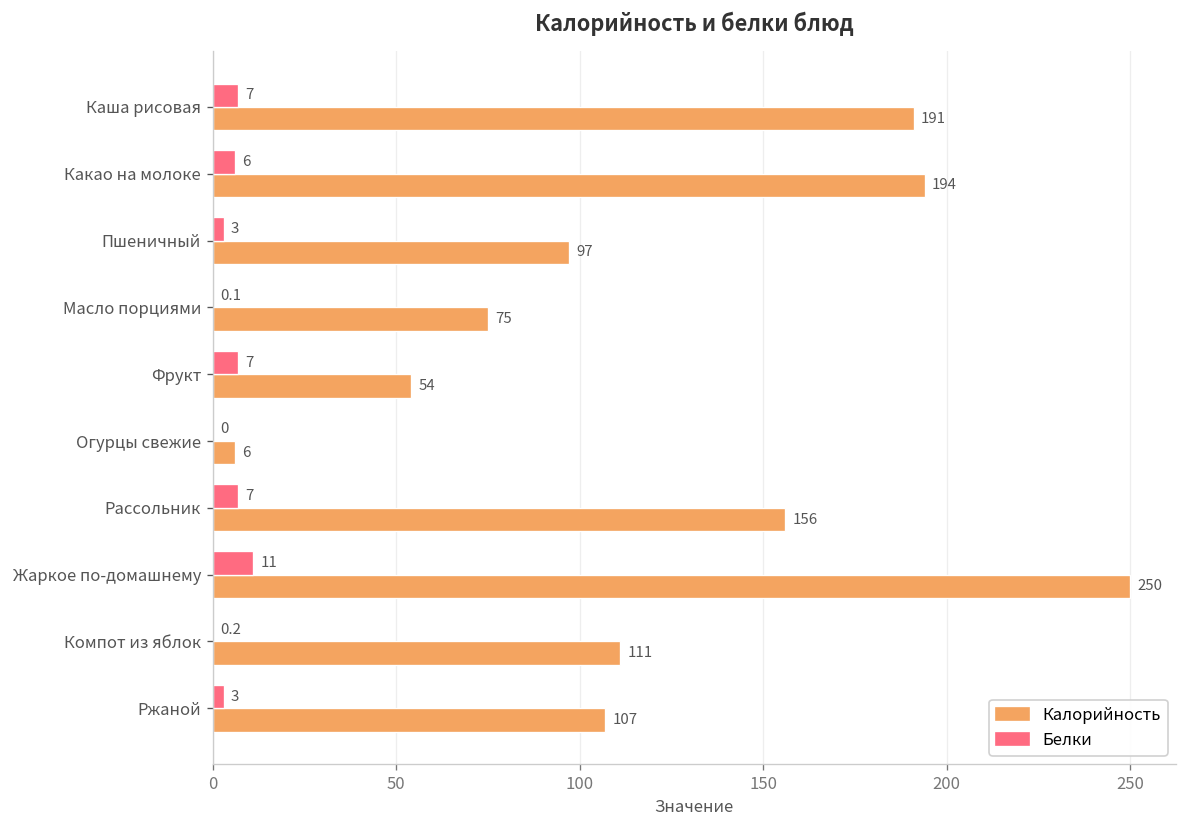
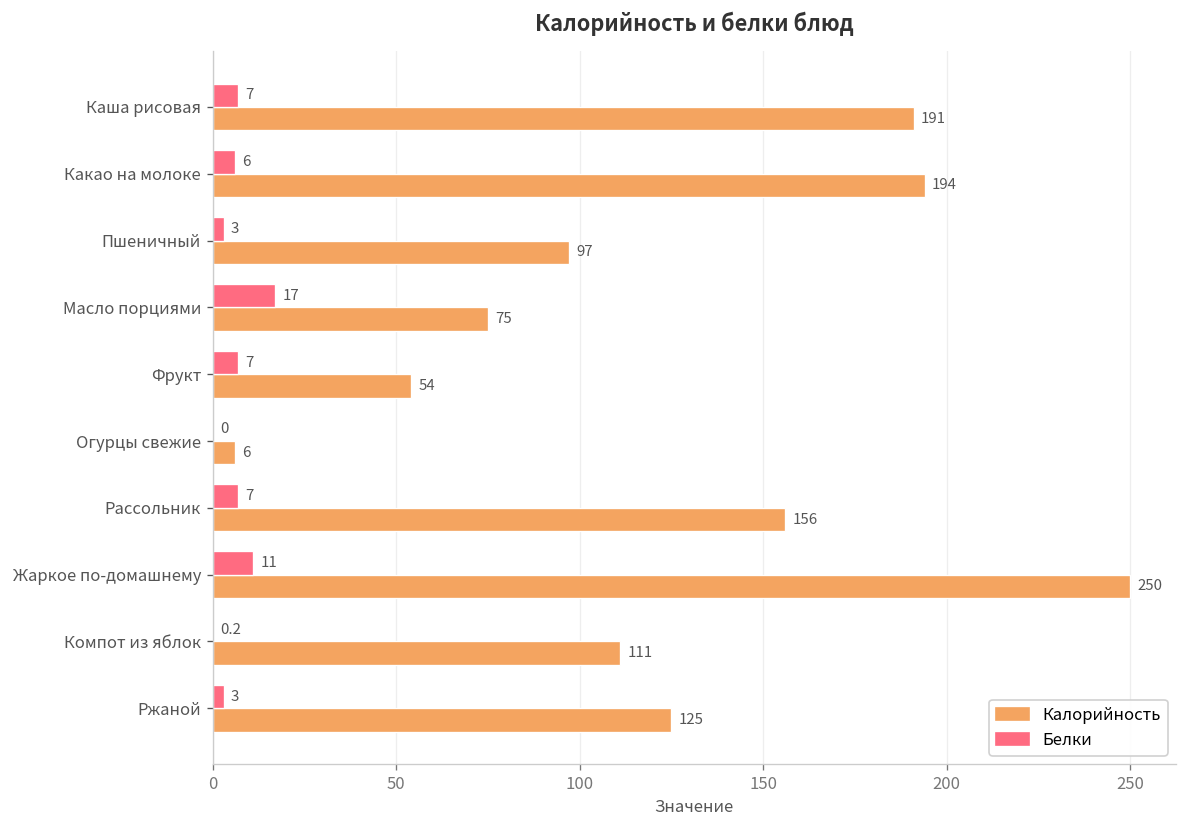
  {
    "Калорийность": {
      "Каша рисовая": 191,
      "Какао на молоке": 194,
      "Пшеничный": 97,
      "Масло порциями": 75,
      "Фрукт": 54,
      "Огурцы свежие": 6,
      "Рассольник": 156,
      "Жаркое по-домашнему": 250,
      "Компот из яблок": 111,
-     "Ржаной": 107
+     "Ржаной": 125
    },
    "Белки": {
      "Каша рисовая": 7,
      "Какао на молоке": 6,
      "Пшеничный": 3,
-     "Масло порциями": 0.1,
+     "Масло порциями": 17,
      "Фрукт": 7,
      "Огурцы свежие": 0,
      "Рассольник": 7,
      "Жаркое по-домашнему": 11,
      "Компот из яблок": 0.2,
      "Ржаной": 3
    }
  }
